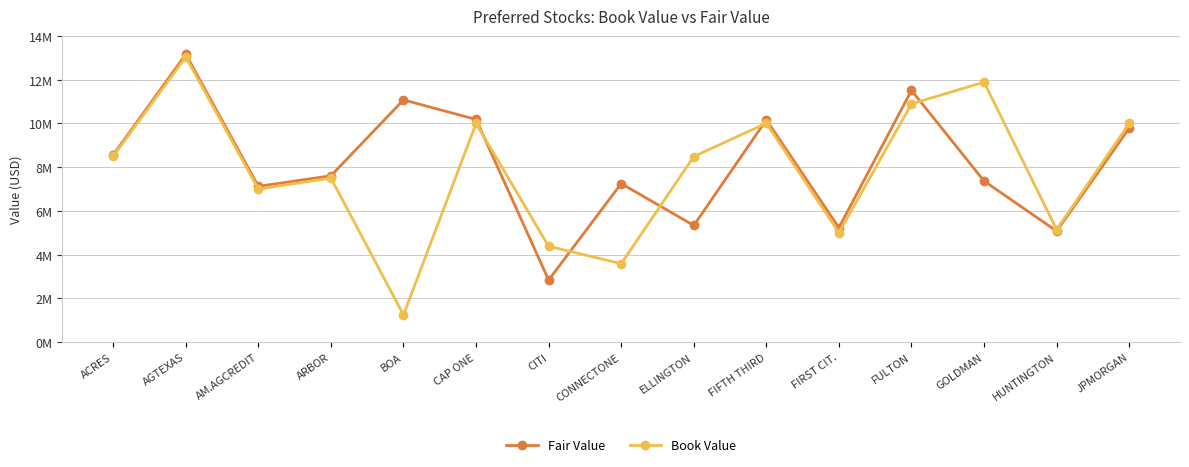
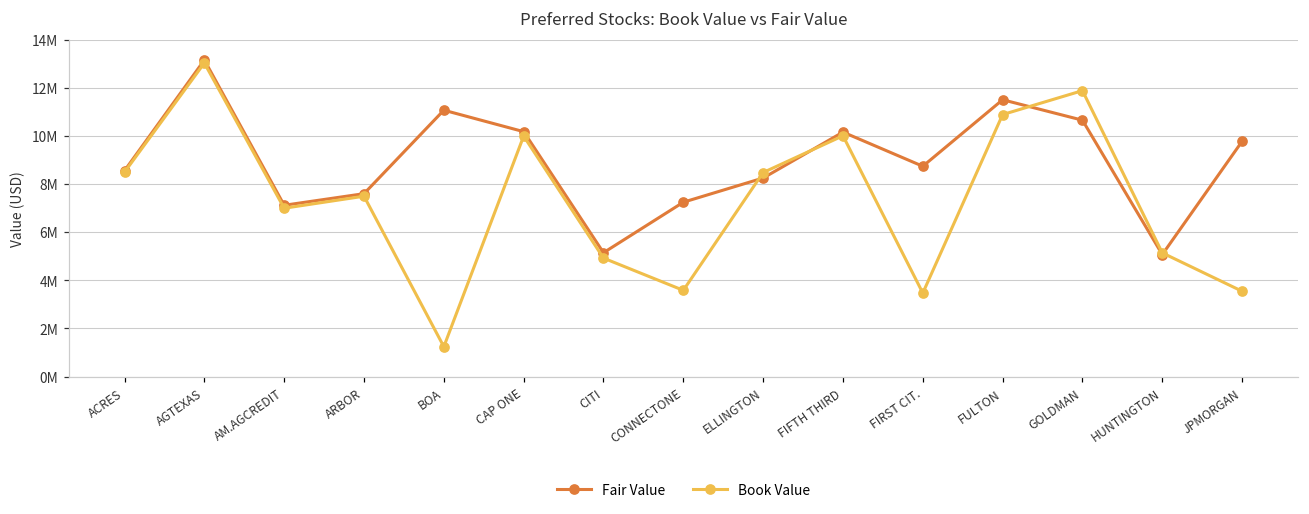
  {
    "Fair Value": {
      "AGTEXAS": 13200000,
      "AM.AGCREDIT": 7100000,
      "BOA": 11100000,
      "CAP ONE": 10200000,
-     "CITI": 2800000,
+     "CITI": 5200000,
      "CONNECTONE": 7300000,
-     "ELLINGTON": 5300000,
+     "ELLINGTON": 8300000,
      "FIFTH THIRD": 10200000,
-     "FIRST CIT.": 5200000,
+     "FIRST CIT.": 8700000,
      "FULTON": 11500000,
-     "GOLDMAN": 7400000,
+     "GOLDMAN": 10700000,
      "JPMORGAN": 9800000
    },
    "Book Value": {
      "AGTEXAS": 13000000,
      "AM.AGCREDIT": 7000000,
      "BOA": 1200000,
      "CAP ONE": 10000000,
-     "CITI": 4400000,
+     "CITI": 4900000,
      "CONNECTONE": 3600000,
      "ELLINGTON": 8500000,
      "FIFTH THIRD": 10000000,
-     "FIRST CIT.": 5000000,
+     "FIRST CIT.": 3500000,
      "FULTON": 10900000,
      "GOLDMAN": 11900000,
-     "JPMORGAN": 10000000
+     "JPMORGAN": 3500000
    }
  }
